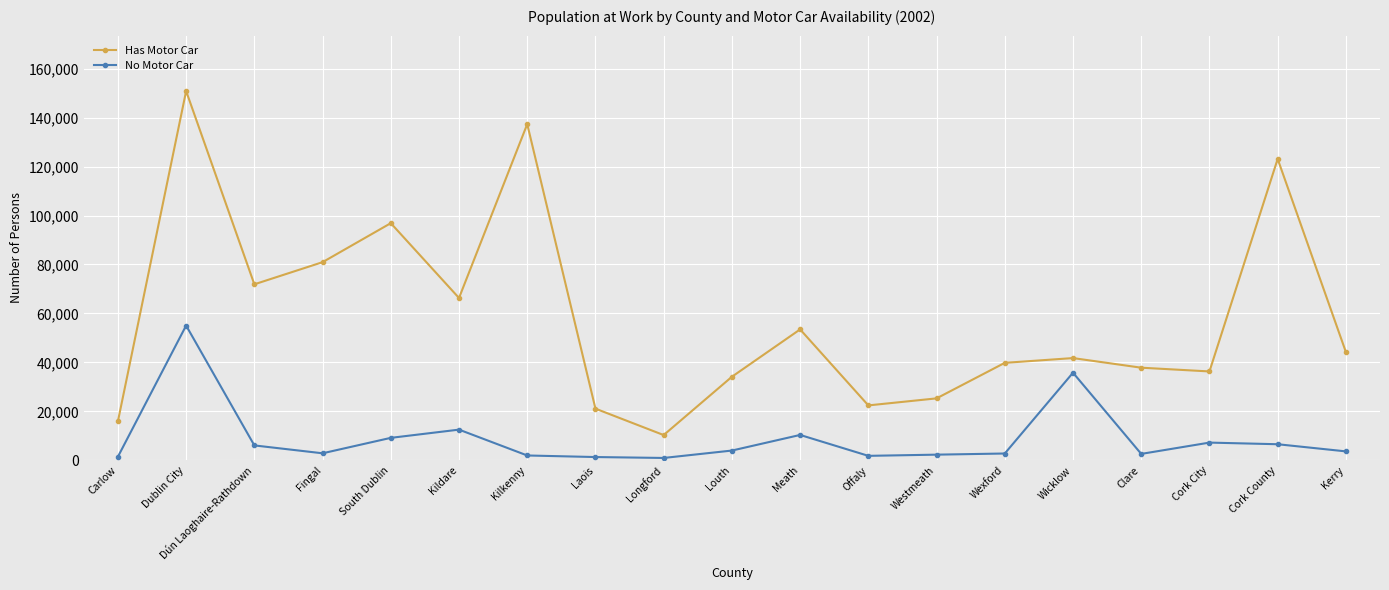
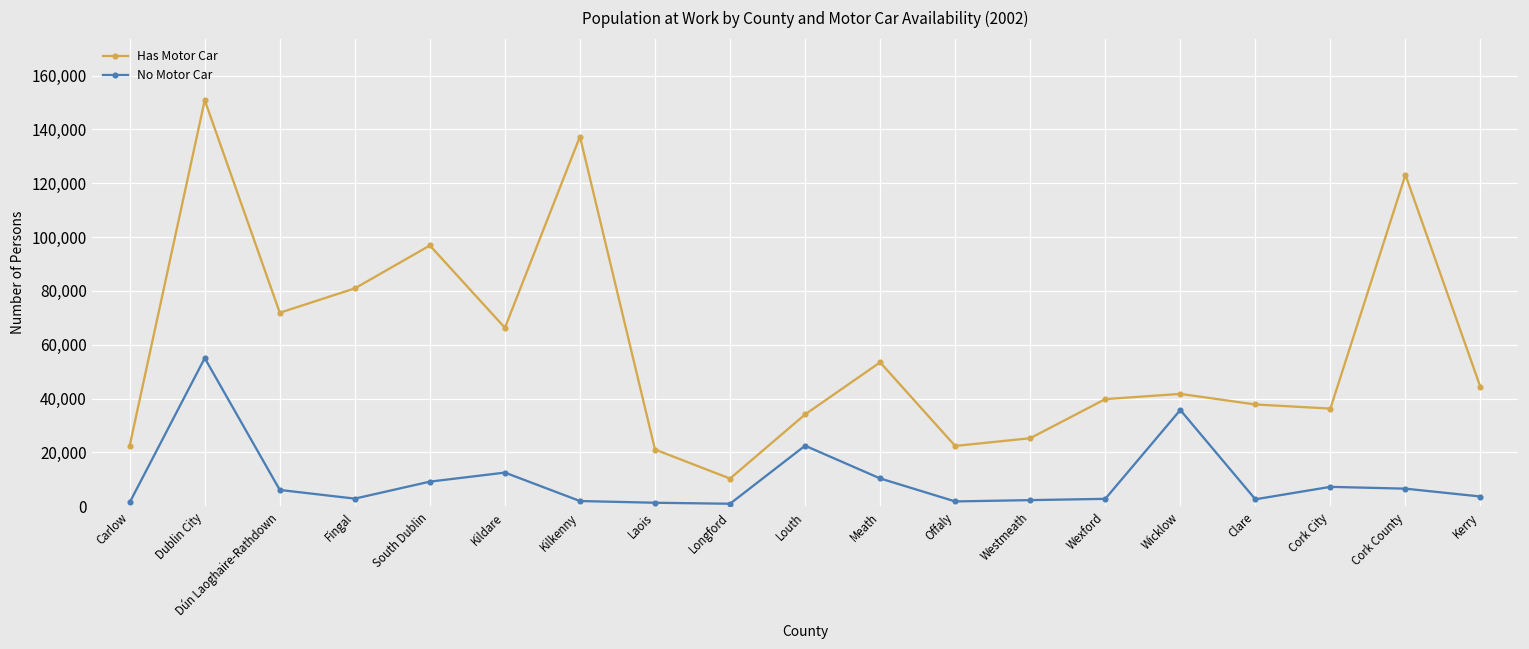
  {
    "Has Motor Car": {
-     "Carlow": "16,000",
+     "Carlow": "23,000",
      "Dublin City": "151,000",
      "Dún Laoghaire-Rathdown": "72,000",
      "Fingal": "81,000",
      "South Dublin": "97,000",
      "Kildare": "66,000",
      "Kilkenny": "137,000",
      "Laois": "21,000",
      "Longford": "10,000",
      "Louth": "34,000",
      "Meath": "53,000",
      "Offaly": "22,000",
      "Westmeath": "25,000",
      "Wexford": "40,000",
      "Wicklow": "42,000",
      "Clare": "38,000",
      "Cork City": "36,000",
      "Cork County": "123,000",
      "Kerry": "44,000"
    },
    "No Motor Car": {
      "Carlow": "1,000",
      "Dublin City": "55,000",
      "Dún Laoghaire-Rathdown": "6,000",
      "Fingal": "3,000",
      "South Dublin": "9,000",
      "Kildare": "13,000",
      "Kilkenny": "2,000",
      "Laois": "1,000",
      "Longford": "1,000",
-     "Louth": "4,000",
+     "Louth": "23,000",
      "Meath": "10,000",
      "Offaly": "2,000",
      "Westmeath": "2,000",
      "Wexford": "3,000",
      "Wicklow": "36,000",
      "Clare": "3,000",
      "Cork City": "7,000",
      "Cork County": "7,000",
      "Kerry": "4,000"
    }
  }
